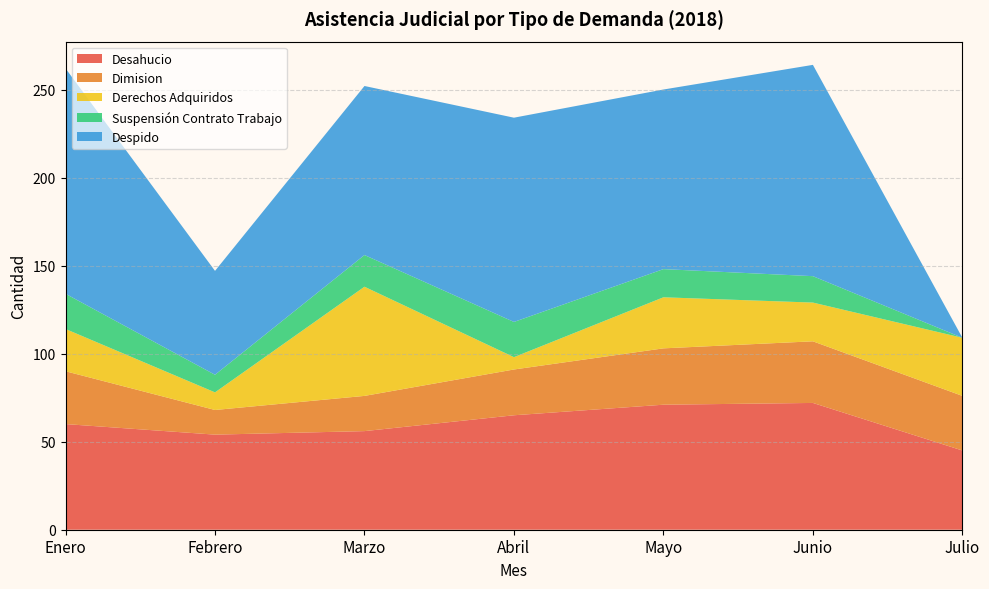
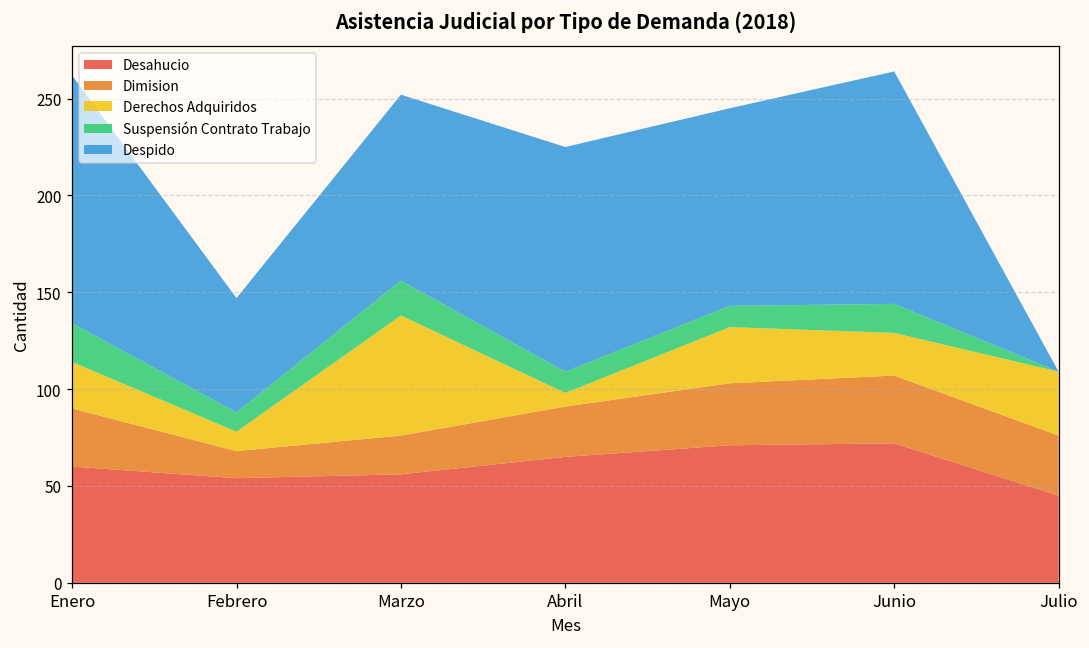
  {
    "Derechos Adquiridos": {
      "Enero": 24,
      "Febrero": 10,
      "Marzo": 62,
      "Abril": 7,
      "Mayo": 29,
      "Junio": 22
    },
    "Suspensión Contrato Trabajo": {
      "Enero": 20,
      "Febrero": 10,
      "Marzo": 18,
-     "Abril": 20,
-     "Mayo": 16,
+     "Abril": 11,
+     "Mayo": 11,
      "Junio": 15
    },
    "Despido": {
      "Enero": 128,
      "Febrero": 59,
      "Marzo": 96,
      "Abril": 116,
      "Mayo": 102,
      "Junio": 120
    }
  }
